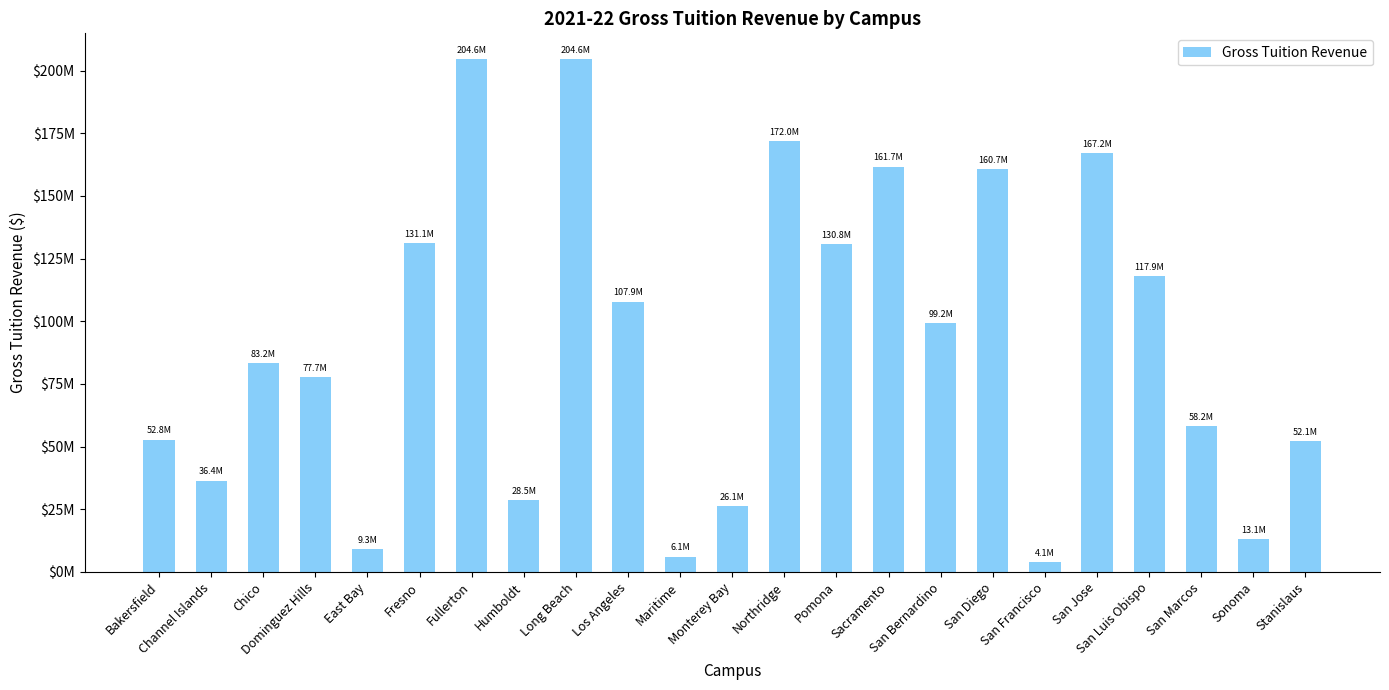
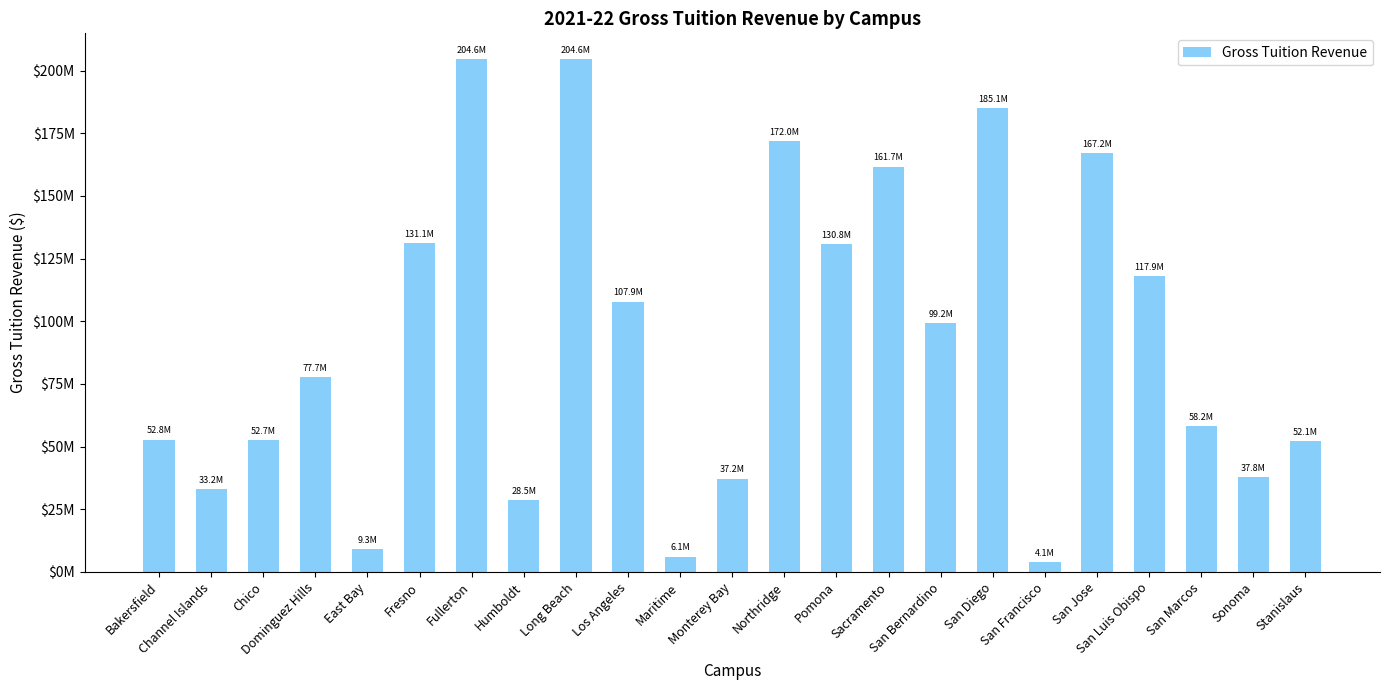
  {
    "Bakersfield": "52.8M",
-   "Channel Islands": "36.4M",
-   "Chico": "83.2M",
+   "Channel Islands": "33.2M",
+   "Chico": "52.7M",
    "Dominguez Hills": "77.7M",
    "East Bay": "9.3M",
    "Fresno": "131.1M",
    "Fullerton": "204.6M",
    "Humboldt": "28.5M",
    "Long Beach": "204.6M",
    "Los Angeles": "107.9M",
    "Maritime": "6.1M",
-   "Monterey Bay": "26.1M",
+   "Monterey Bay": "37.2M",
    "Northridge": "172.0M",
    "Pomona": "130.8M",
    "Sacramento": "161.7M",
    "San Bernardino": "99.2M",
-   "San Diego": "160.7M",
+   "San Diego": "185.1M",
    "San Francisco": "4.1M",
    "San Jose": "167.2M",
    "San Luis Obispo": "117.9M",
    "San Marcos": "58.2M",
-   "Sonoma": "13.1M",
+   "Sonoma": "37.8M",
    "Stanislaus": "52.1M"
  }
